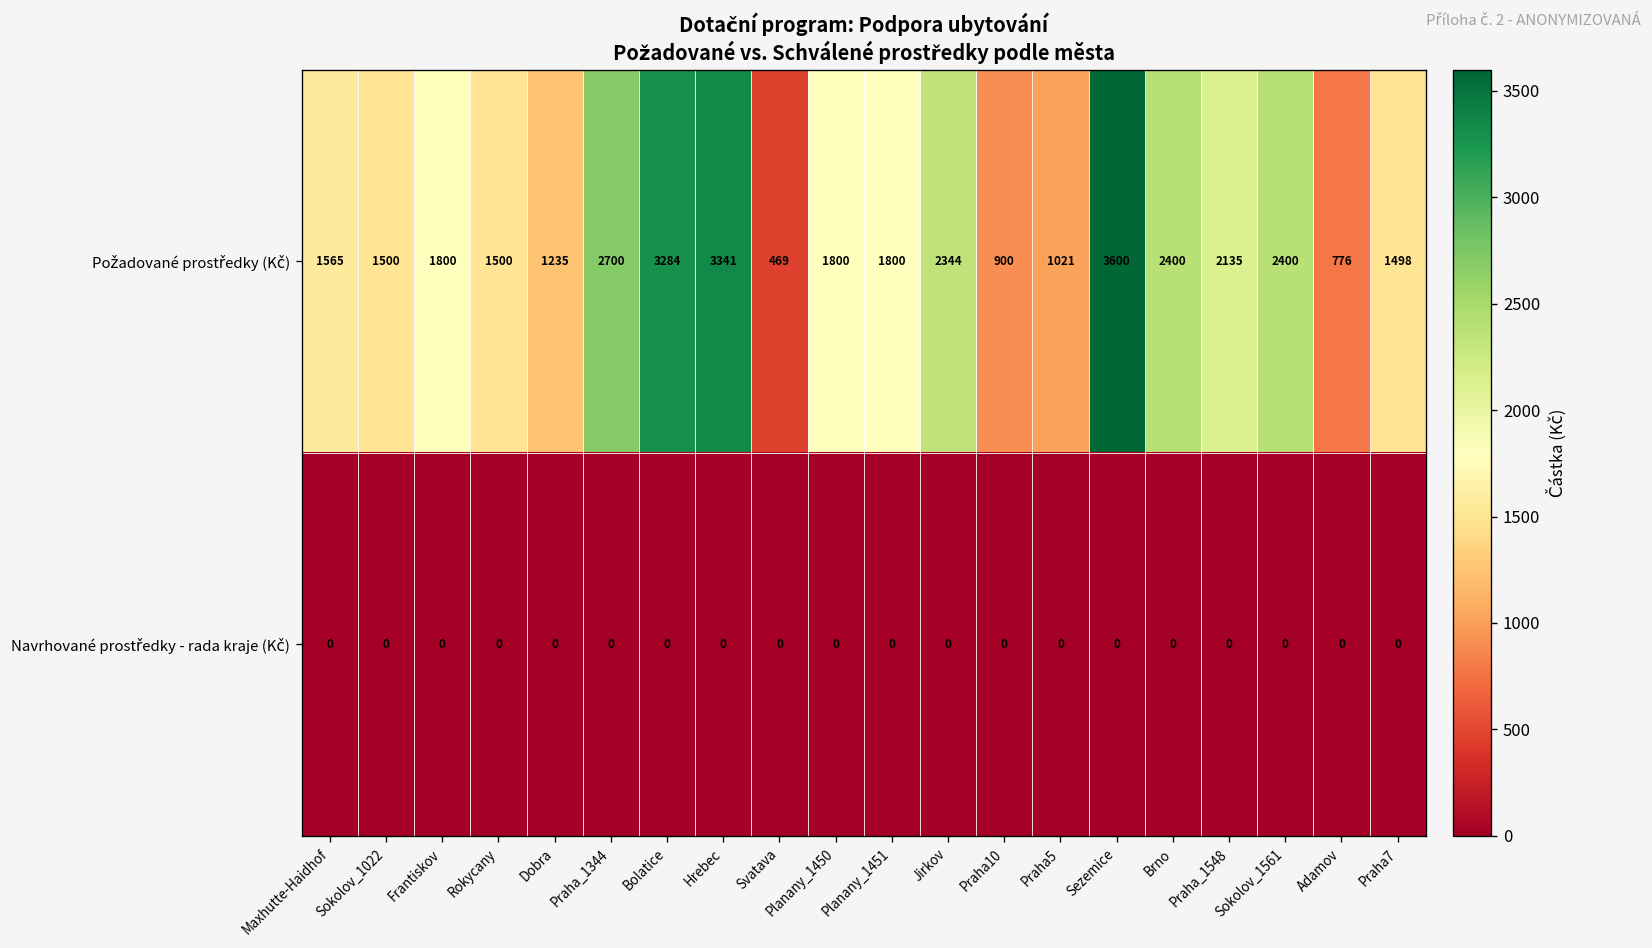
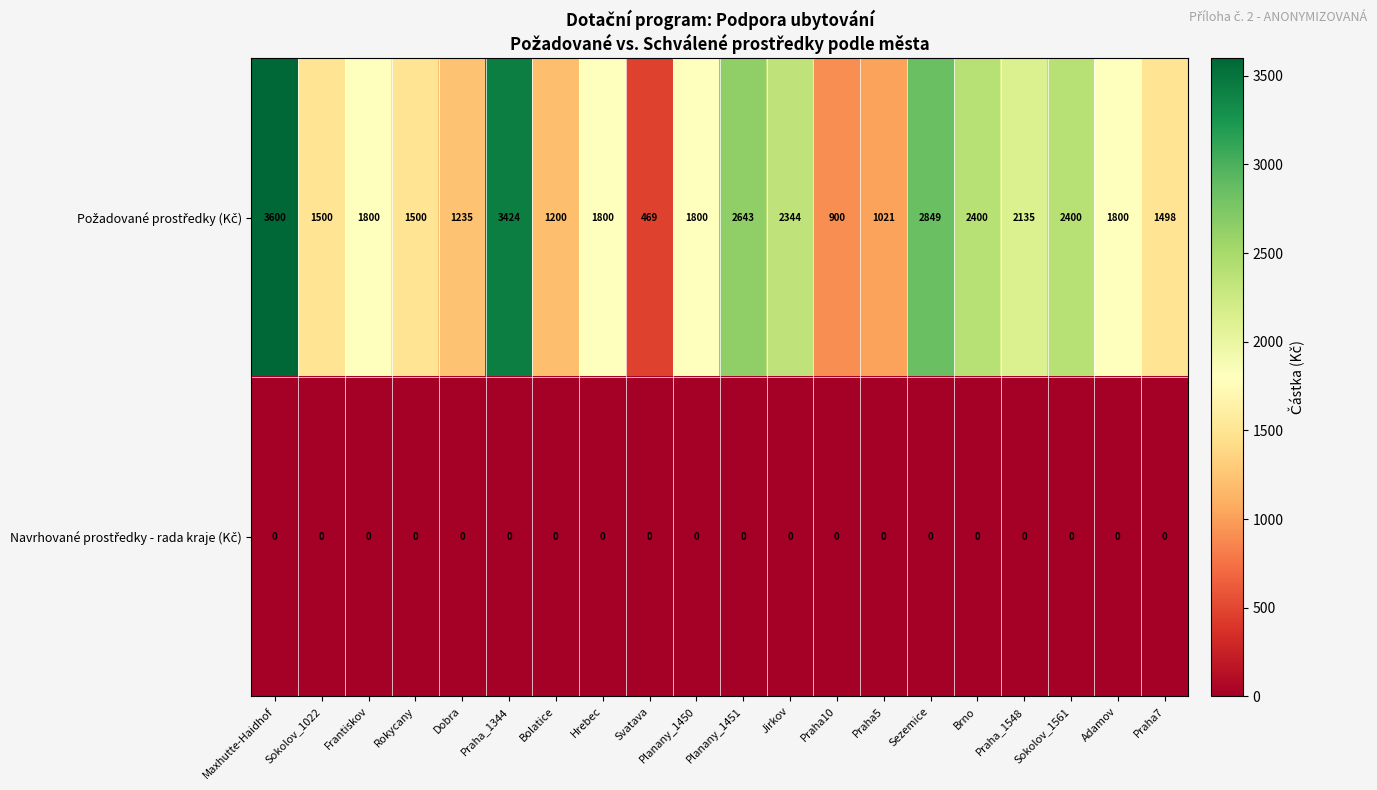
  {
    "Požadované prostředky (Kč)": {
-     "Maxhutte-Haidhof": 1565,
+     "Maxhutte-Haidhof": 3600,
      "Sokolov_1022": 1500,
      "Frantiskov": 1800,
      "Rokycany": 1500,
      "Dobra": 1235,
-     "Praha_1344": 2700,
-     "Bolatice": 3284,
-     "Hrebec": 3341,
+     "Praha_1344": 3424,
+     "Bolatice": 1200,
+     "Hrebec": 1800,
      "Svatava": 469,
      "Planany_1450": 1800,
-     "Planany_1451": 1800,
+     "Planany_1451": 2643,
      "Jirkov": 2344,
      "Praha10": 900,
      "Praha5": 1021,
-     "Sezemice": 3600,
+     "Sezemice": 2849,
      "Brno": 2400,
      "Praha_1548": 2135,
      "Sokolov_1561": 2400,
-     "Adamov": 776,
+     "Adamov": 1800,
      "Praha7": 1498
    },
    "Navrhované prostředky - rada kraje (Kč)": {
      "Maxhutte-Haidhof": 0,
      "Sokolov_1022": 0,
      "Frantiskov": 0,
      "Rokycany": 0,
      "Dobra": 0,
      "Praha_1344": 0,
      "Bolatice": 0,
      "Hrebec": 0,
      "Svatava": 0,
      "Planany_1450": 0,
      "Planany_1451": 0,
      "Jirkov": 0,
      "Praha10": 0,
      "Praha5": 0,
      "Sezemice": 0,
      "Brno": 0,
      "Praha_1548": 0,
      "Sokolov_1561": 0,
      "Adamov": 0,
      "Praha7": 0
    }
  }
